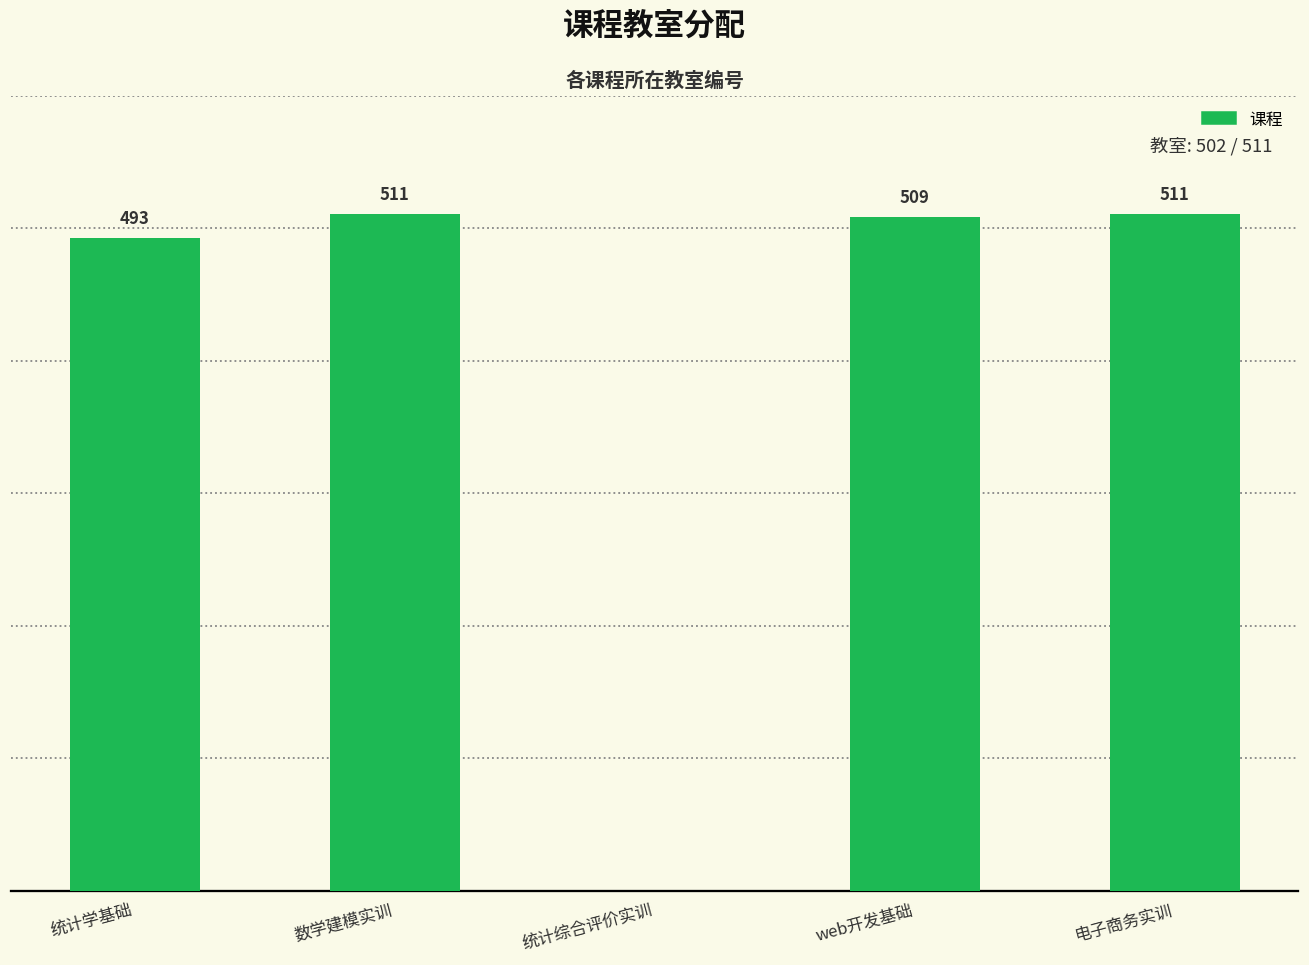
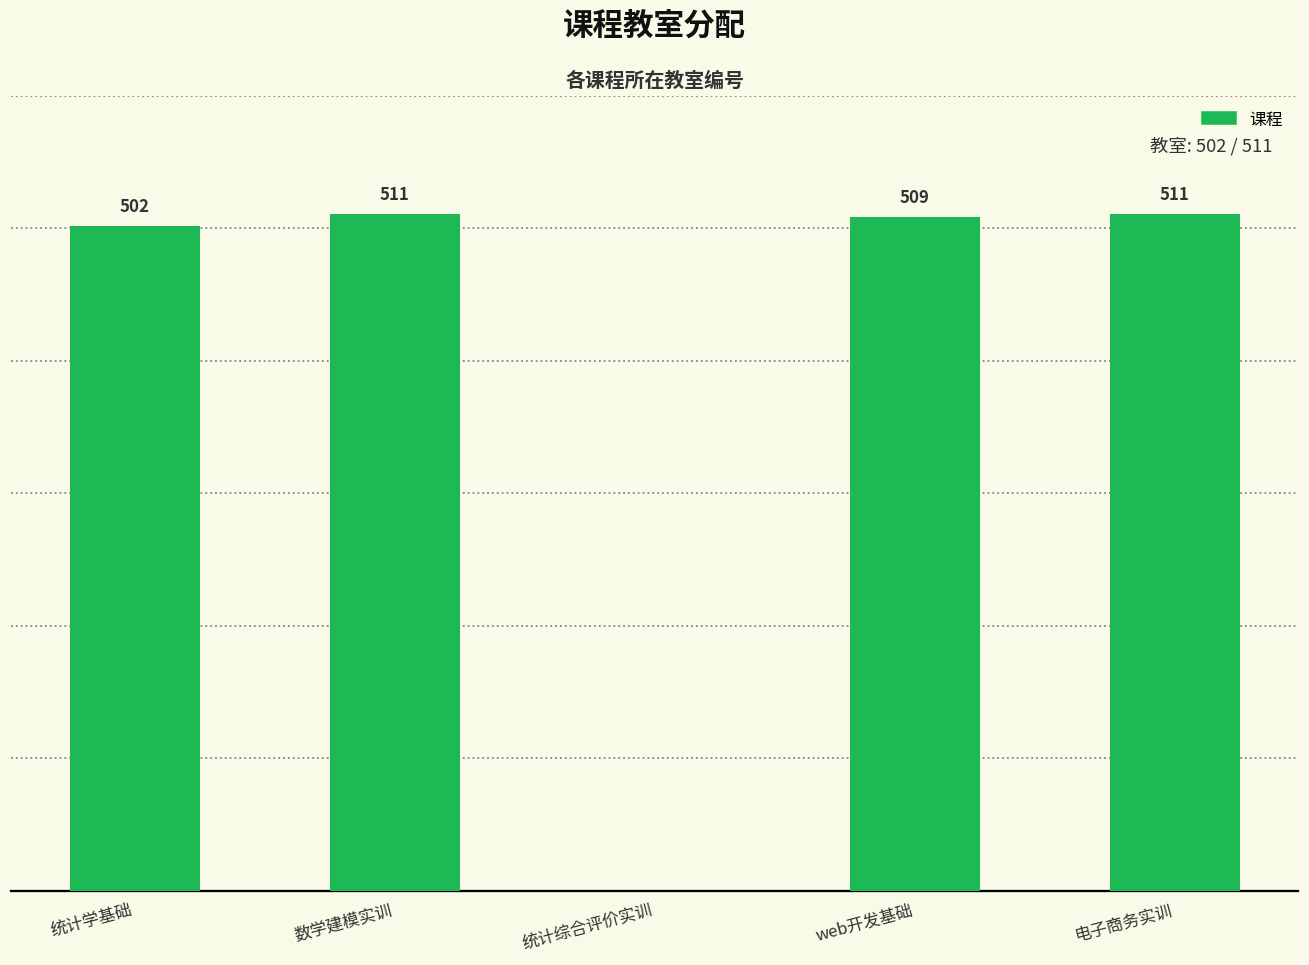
  {
-   "统计学基础": 493,
+   "统计学基础": 502,
    "数学建模实训": 511,
    "web开发基础": 509,
    "电子商务实训": 511
  }
